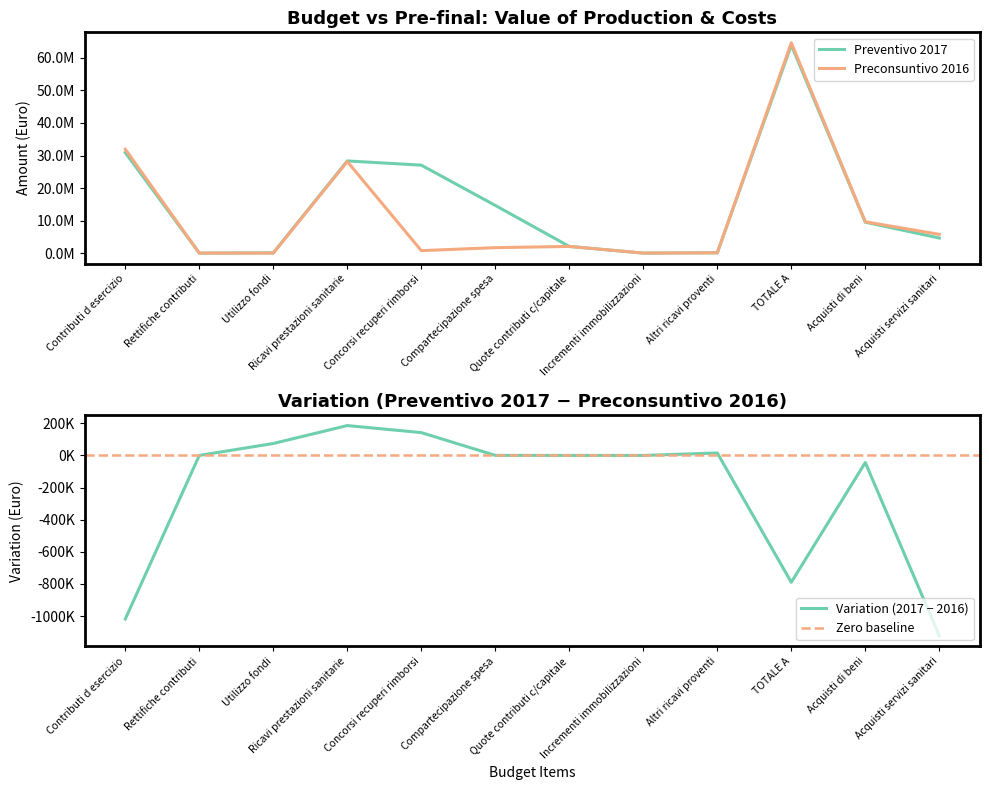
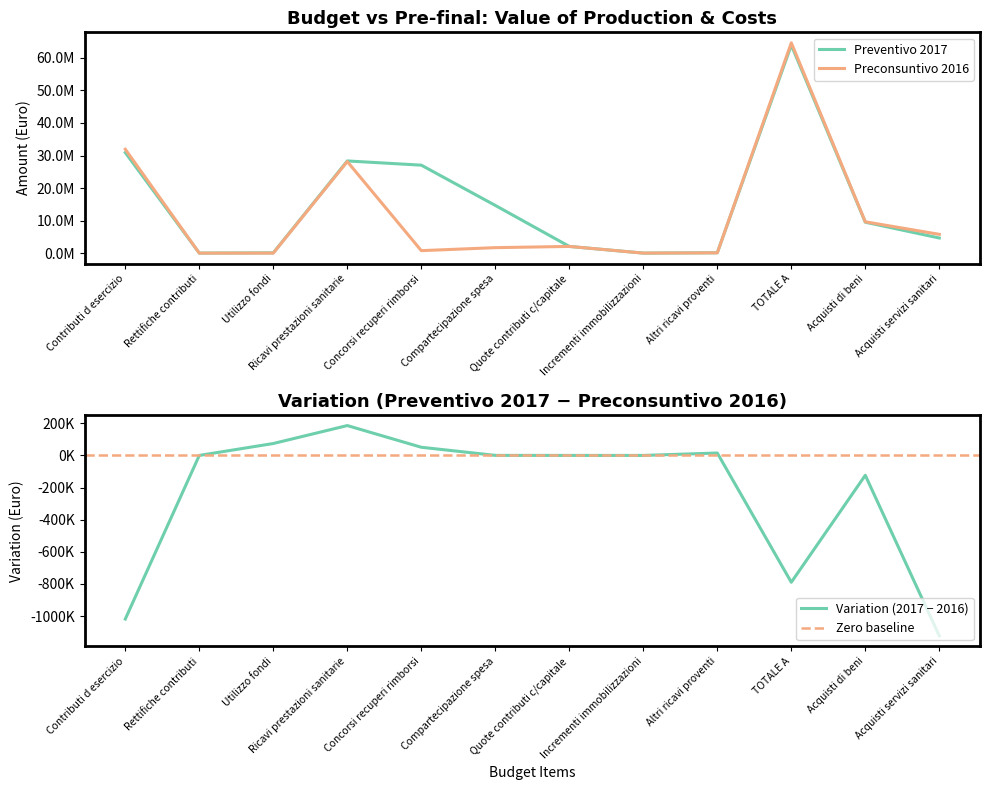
  {
    "Budget vs Pre-final: Value of Production & Costs": {
      "Preventivo 2017": {
        "Contributi d esercizio": 31000000,
        "Concorsi recuperi rimborsi": 27000000,
        "Compartecipazione spesa": 15000000,
        "Acquisti servizi sanitari": 5000000
      },
      "Preconsuntivo 2016": {
        "Contributi d esercizio": 32000000,
        "Concorsi recuperi rimborsi": 1000000,
        "Compartecipazione spesa": 2000000,
        "Acquisti servizi sanitari": 6000000
      }
    },
    "Variation (Preventivo 2017 − Preconsuntivo 2016)": {
      "Contributi d esercizio": -1020000,
      "Rettifiche contributi": 0,
      "Utilizzo fondi": 70000,
      "Ricavi prestazioni sanitarie": 190000,
-     "Concorsi recuperi rimborsi": 140000,
+     "Concorsi recuperi rimborsi": 50000,
      "Compartecipazione spesa": 0,
      "Quote contributi c/capitale": 0,
      "Incrementi immobilizzazioni": 0,
      "Altri ricavi proventi": 20000,
      "TOTALE A": -790000,
-     "Acquisti di beni": -40000
+     "Acquisti di beni": -120000
    }
  }
